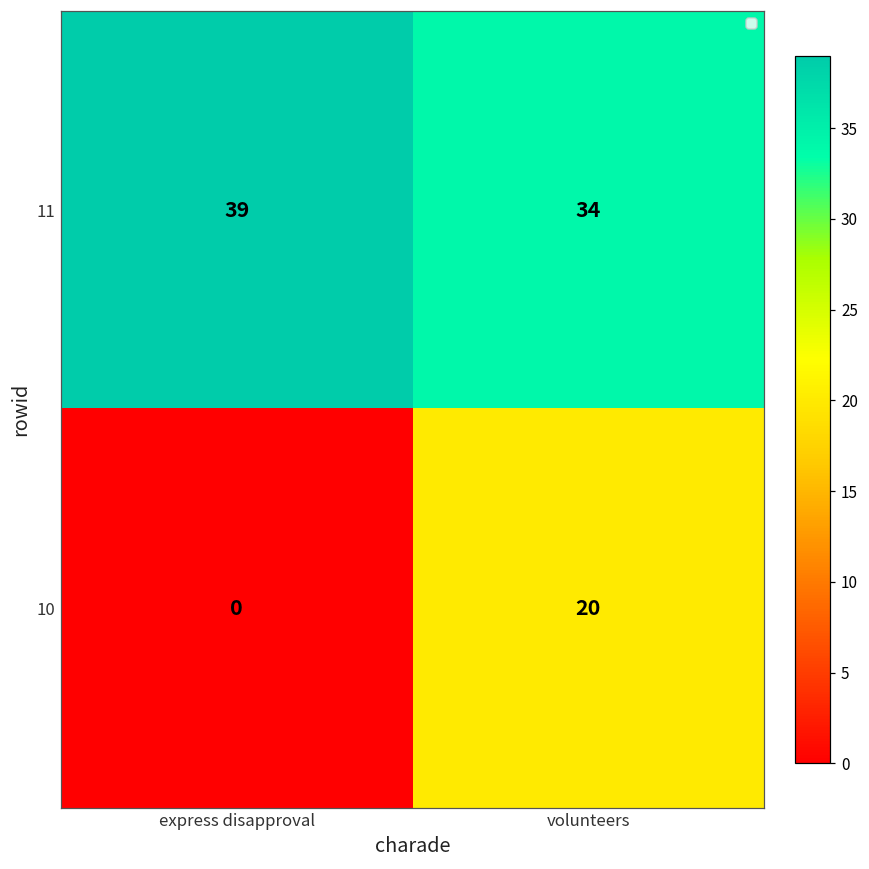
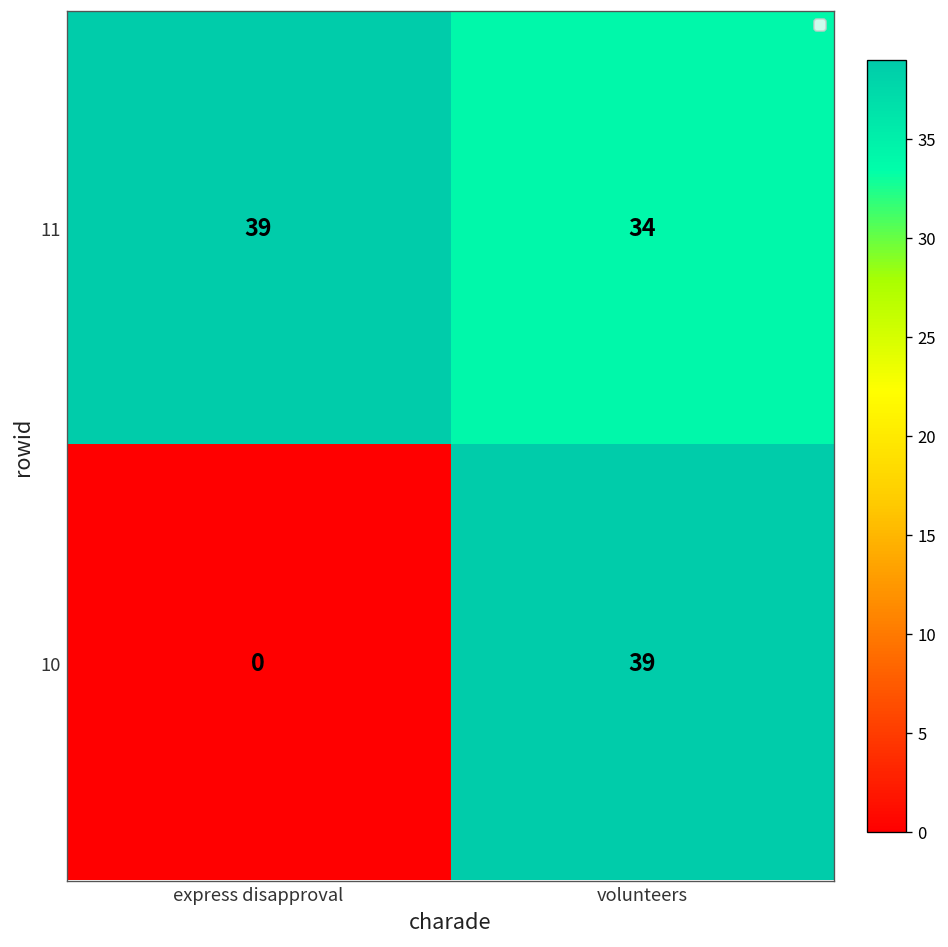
  {
    "11": {
      "express disapproval": 39,
      "volunteers": 34
    },
    "10": {
      "express disapproval": 0,
-     "volunteers": 20
+     "volunteers": 39
    }
  }
